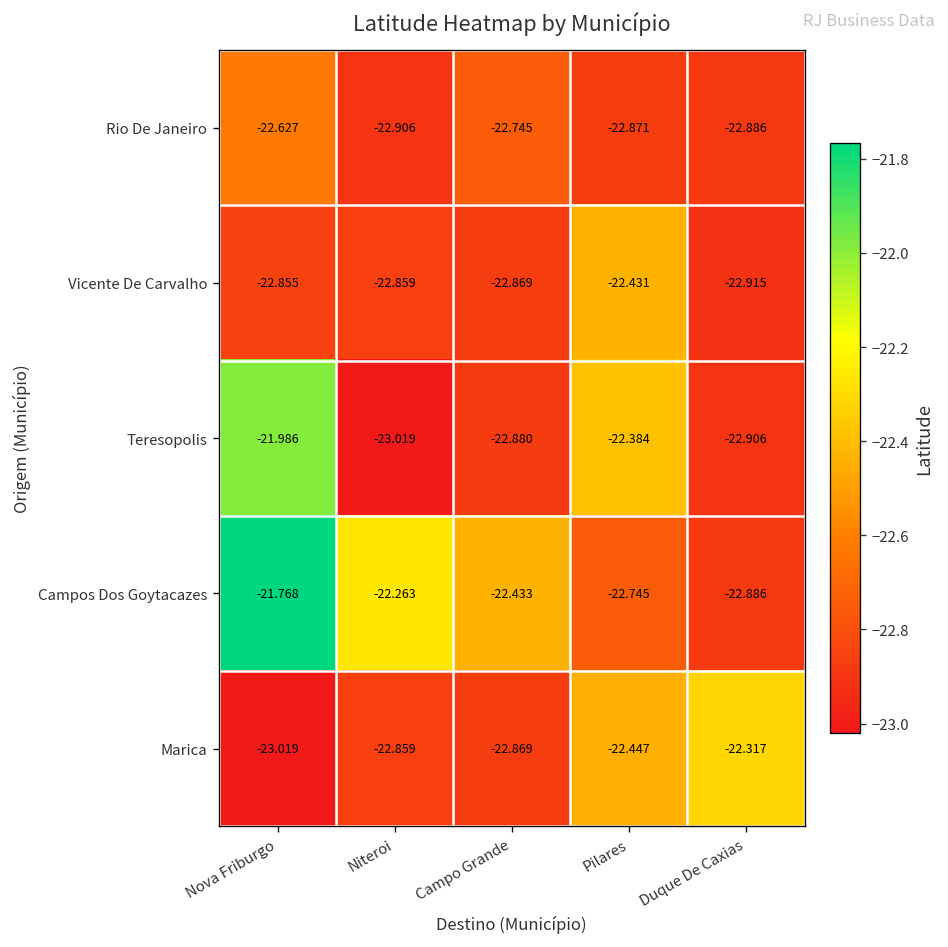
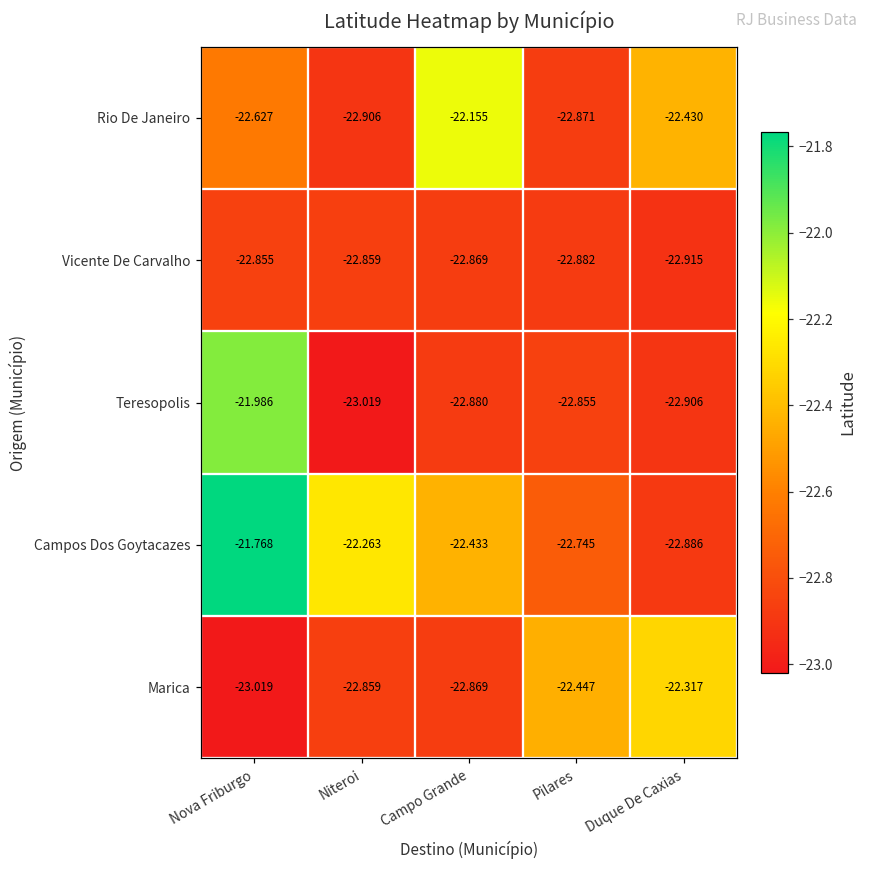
  {
    "Rio De Janeiro": {
      "Nova Friburgo": -22.627,
      "Niteroi": -22.906,
-     "Campo Grande": -22.745,
+     "Campo Grande": -22.155,
      "Pilares": -22.871,
-     "Duque De Caxias": -22.886
+     "Duque De Caxias": -22.430
    },
    "Vicente De Carvalho": {
      "Nova Friburgo": -22.855,
      "Niteroi": -22.859,
      "Campo Grande": -22.869,
-     "Pilares": -22.431,
+     "Pilares": -22.882,
      "Duque De Caxias": -22.915
    },
    "Teresopolis": {
      "Nova Friburgo": -21.986,
      "Niteroi": -23.019,
      "Campo Grande": -22.880,
-     "Pilares": -22.384,
+     "Pilares": -22.855,
      "Duque De Caxias": -22.906
    },
    "Campos Dos Goytacazes": {
      "Nova Friburgo": -21.768,
      "Niteroi": -22.263,
      "Campo Grande": -22.433,
      "Pilares": -22.745,
      "Duque De Caxias": -22.886
    },
    "Marica": {
      "Nova Friburgo": -23.019,
      "Niteroi": -22.859,
      "Campo Grande": -22.869,
      "Pilares": -22.447,
      "Duque De Caxias": -22.317
    }
  }
